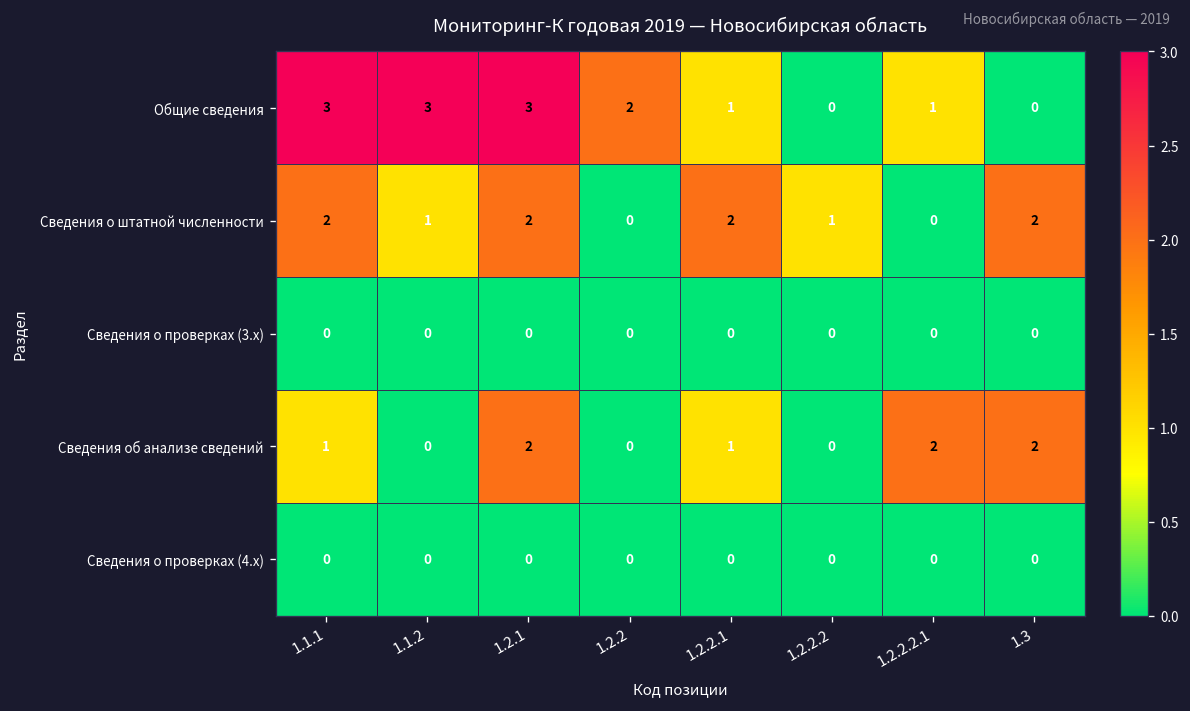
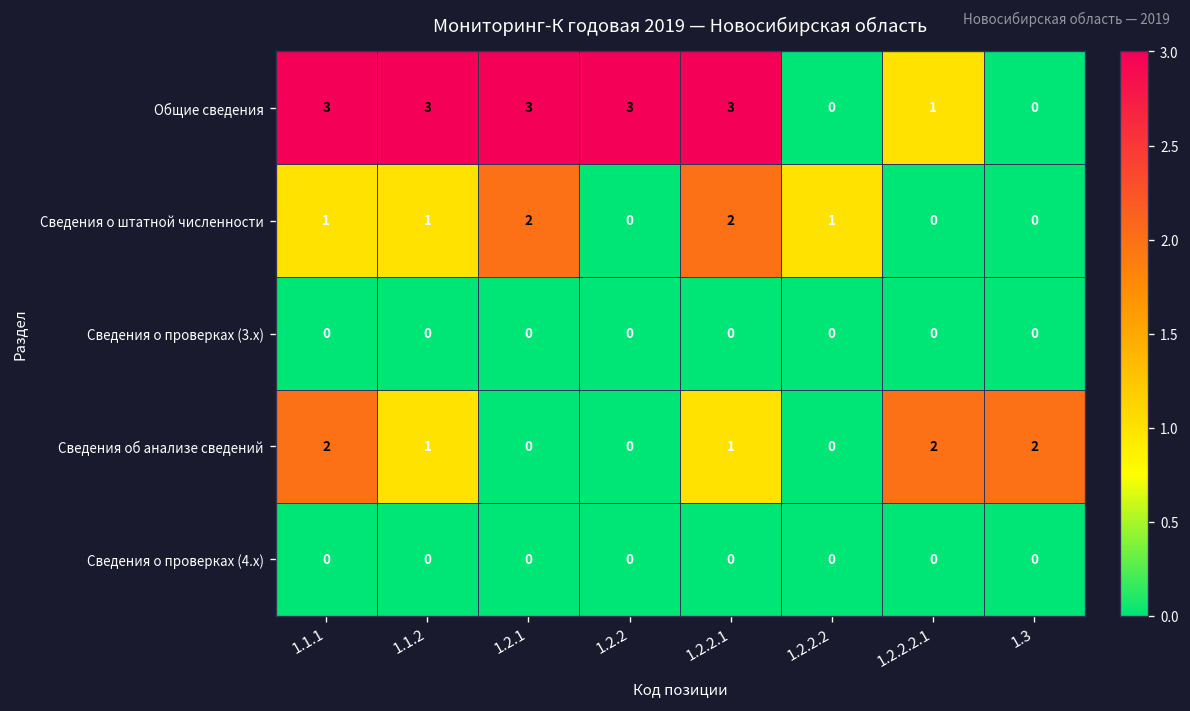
  {
    "Общие сведения": {
      "1.1.1": 3,
      "1.1.2": 3,
      "1.2.1": 3,
-     "1.2.2": 2,
-     "1.2.2.1": 1,
+     "1.2.2": 3,
+     "1.2.2.1": 3,
      "1.2.2.2": 0,
      "1.2.2.2.1": 1,
      "1.3": 0
    },
    "Сведения о штатной численности": {
-     "1.1.1": 2,
+     "1.1.1": 1,
      "1.1.2": 1,
      "1.2.1": 2,
      "1.2.2": 0,
      "1.2.2.1": 2,
      "1.2.2.2": 1,
      "1.2.2.2.1": 0,
-     "1.3": 2
+     "1.3": 0
    },
    "Сведения о проверках (3.x)": {
      "1.1.1": 0,
      "1.1.2": 0,
      "1.2.1": 0,
      "1.2.2": 0,
      "1.2.2.1": 0,
      "1.2.2.2": 0,
      "1.2.2.2.1": 0,
      "1.3": 0
    },
    "Сведения об анализе сведений": {
-     "1.1.1": 1,
-     "1.1.2": 0,
-     "1.2.1": 2,
+     "1.1.1": 2,
+     "1.1.2": 1,
+     "1.2.1": 0,
      "1.2.2": 0,
      "1.2.2.1": 1,
      "1.2.2.2": 0,
      "1.2.2.2.1": 2,
      "1.3": 2
    },
    "Сведения о проверках (4.x)": {
      "1.1.1": 0,
      "1.1.2": 0,
      "1.2.1": 0,
      "1.2.2": 0,
      "1.2.2.1": 0,
      "1.2.2.2": 0,
      "1.2.2.2.1": 0,
      "1.3": 0
    }
  }
